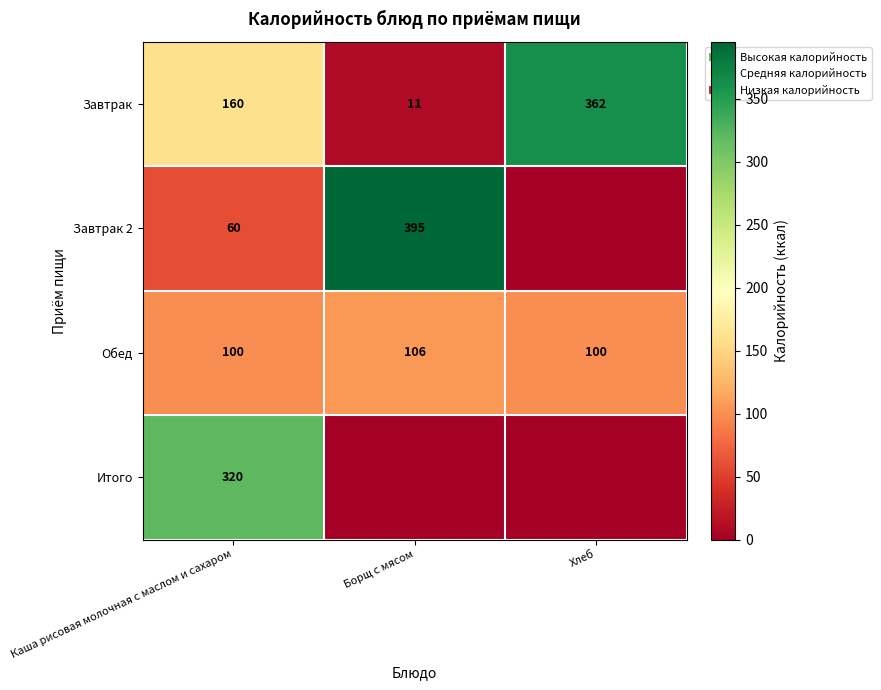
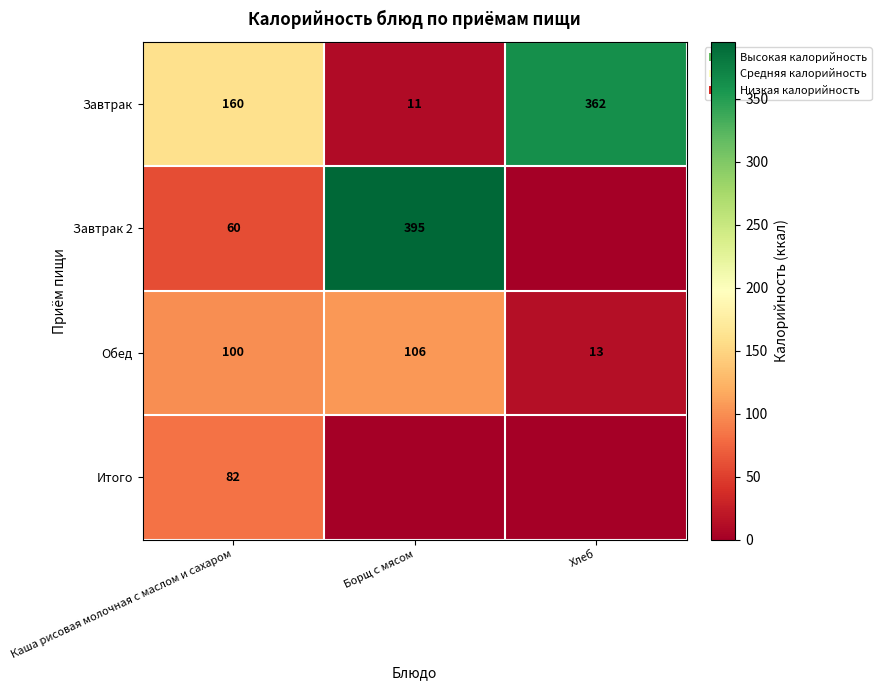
  {
    "Завтрак": {
      "Каша рисовая молочная с маслом и сахаром": 160,
      "Борщ с мясом": 11,
      "Хлеб": 362
    },
    "Завтрак 2": {
      "Каша рисовая молочная с маслом и сахаром": 60,
      "Борщ с мясом": 395
    },
    "Обед": {
      "Каша рисовая молочная с маслом и сахаром": 100,
      "Борщ с мясом": 106,
-     "Хлеб": 100
+     "Хлеб": 13
    },
    "Итого": {
-     "Каша рисовая молочная с маслом и сахаром": 320
+     "Каша рисовая молочная с маслом и сахаром": 82
    }
  }
